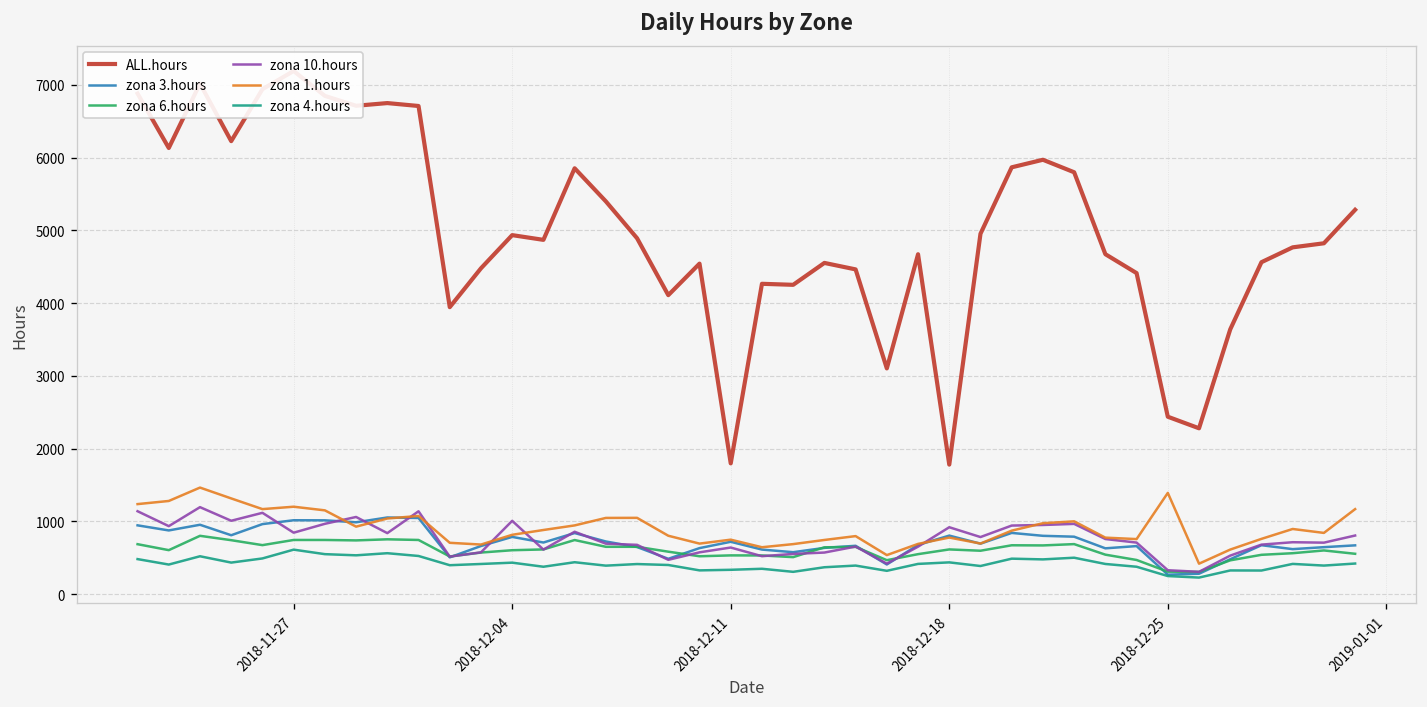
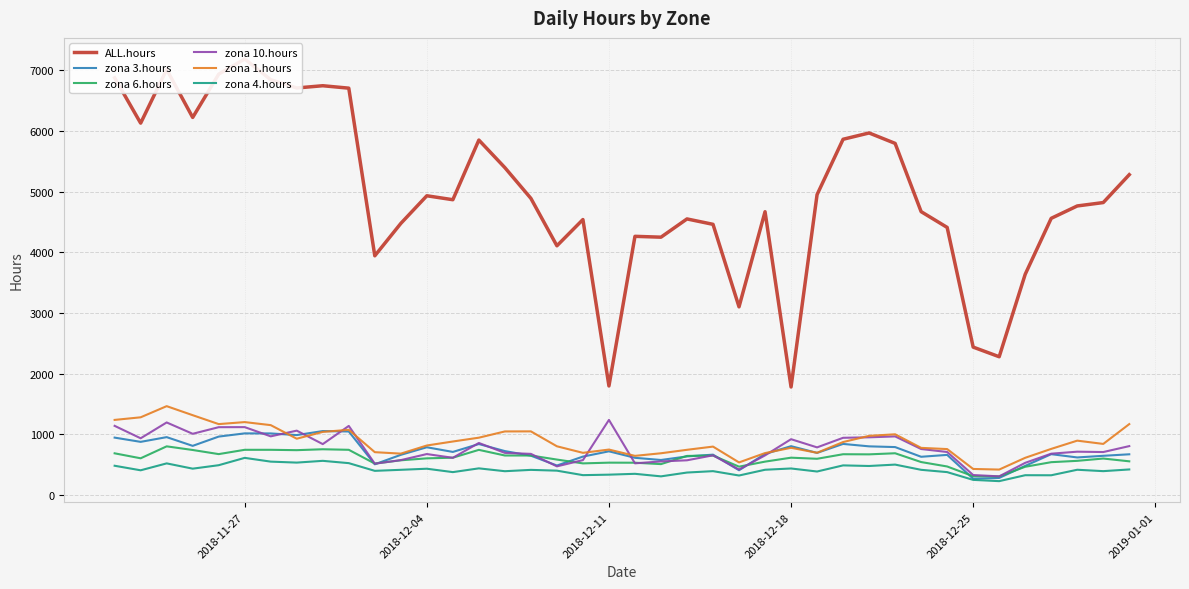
  {
    "ALL.hours": {
      "2018-12-04": 4900,
      "2018-12-11": 1800,
      "2018-12-18": 1800,
      "2018-12-25": 2400
    },
    "zona 3.hours": {
      "2018-11-27": 1000
    },
    "zona 10.hours": {
-     "2018-11-27": 800,
-     "2018-12-04": 1000,
-     "2018-12-11": 600,
+     "2018-11-27": 1100,
+     "2018-12-04": 700,
+     "2018-12-11": 1200,
      "2018-12-18": 900
    },
    "zona 1.hours": {
      "2018-11-27": 1200,
-     "2018-12-25": 1400
+     "2018-12-25": 400
    }
  }
